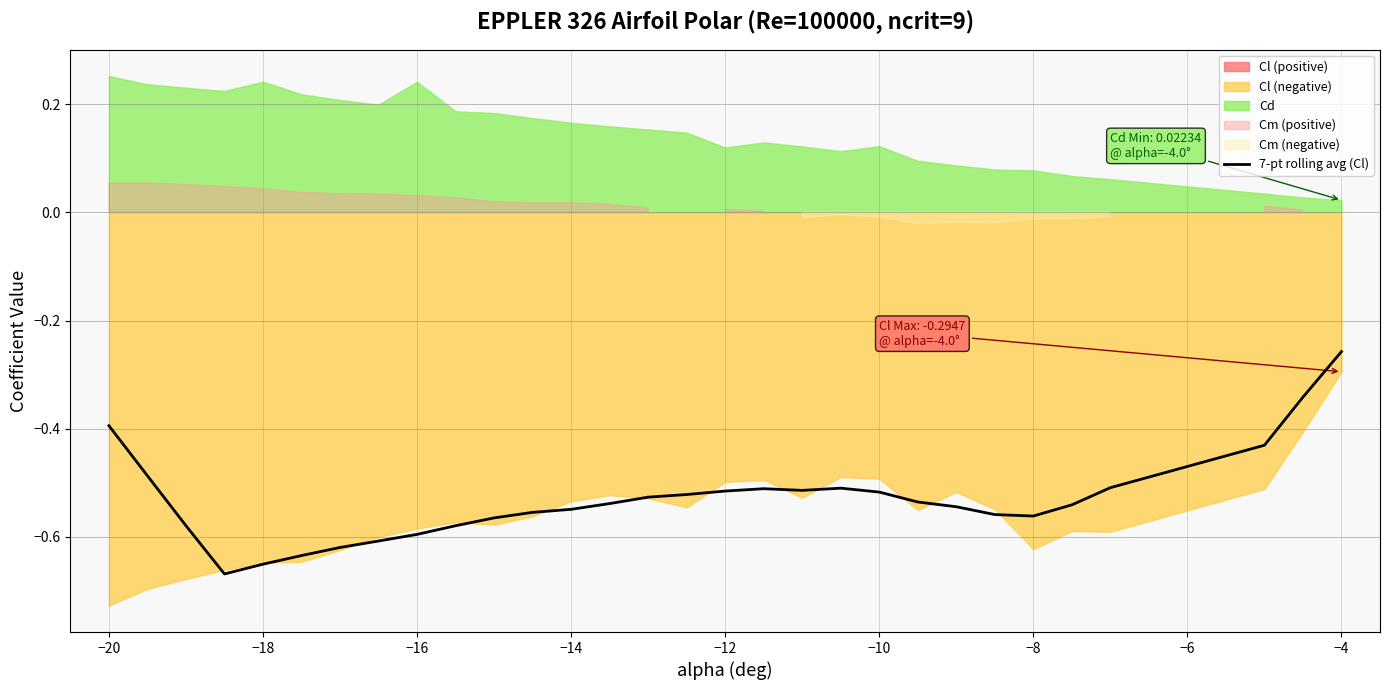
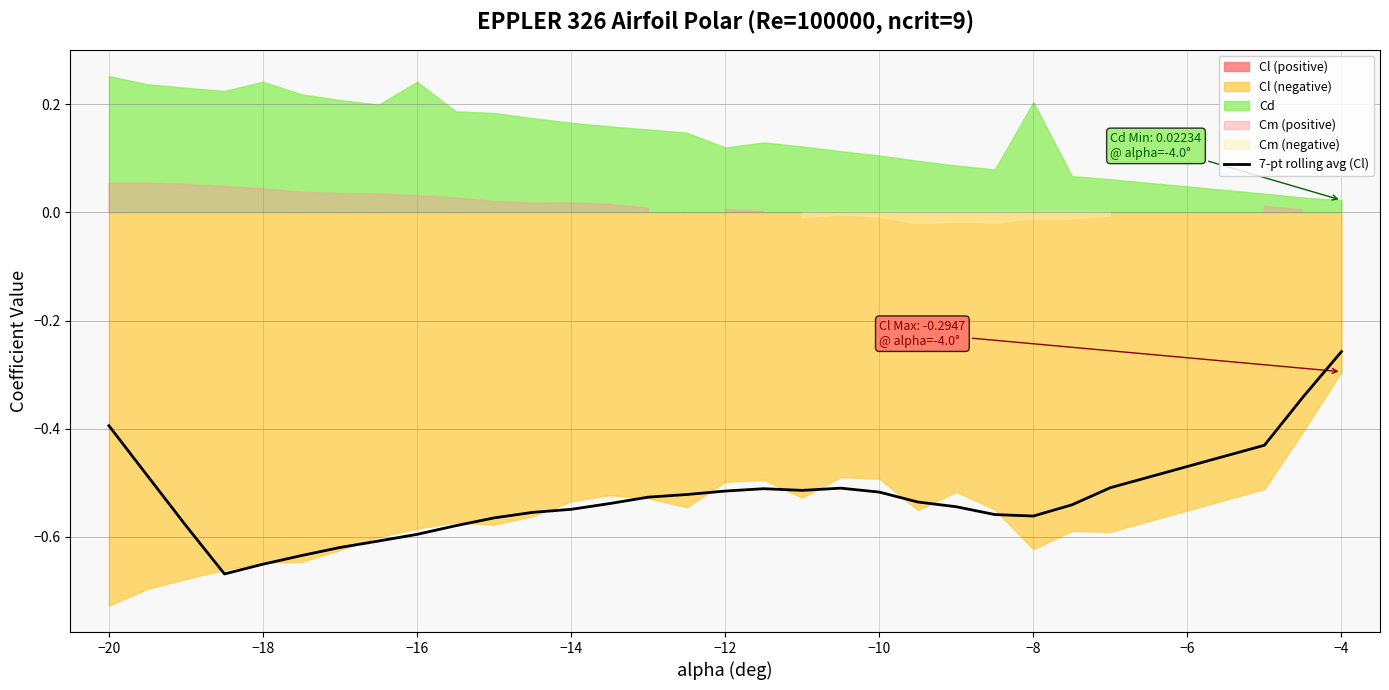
  {
    "7-pt rolling avg (Cl)": {
      "−20": -0.39,
      "−18": -0.65,
      "−16": -0.60,
      "−14": -0.55,
      "−12": -0.52,
      "−10": -0.52,
      "−8": -0.56
    },
    "Cd": {
      "−20": 0.25,
      "−18": 0.24,
      "−16": 0.24,
      "−14": 0.17,
      "−12": 0.12,
-     "−10": 0.12,
-     "−8": 0.08,
+     "−10": 0.10,
+     "−8": 0.20,
      "−4": 0.02
    }
  }
